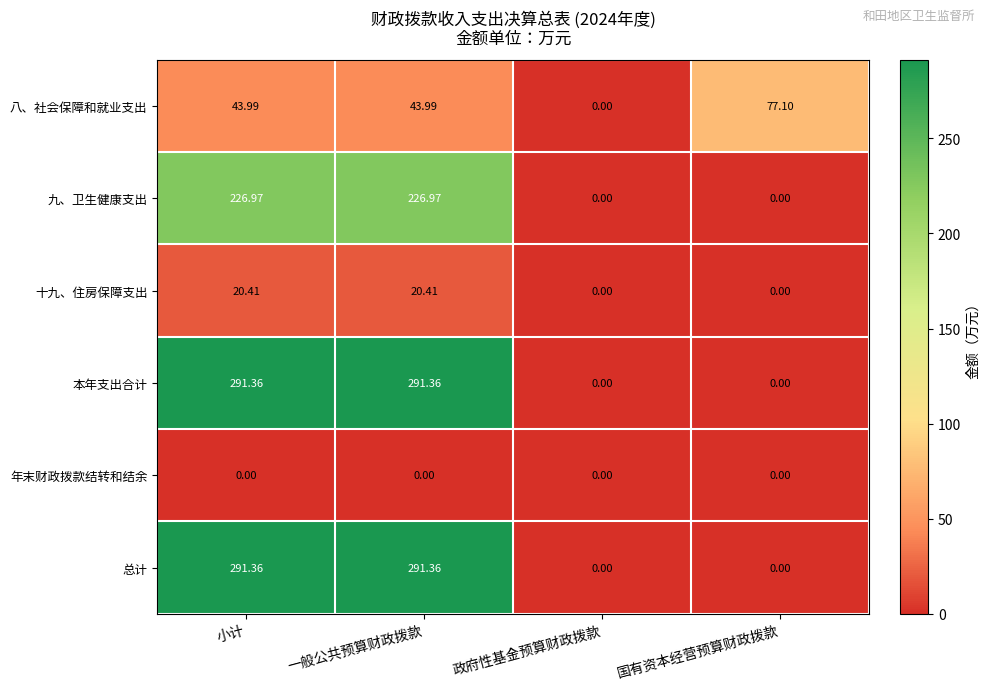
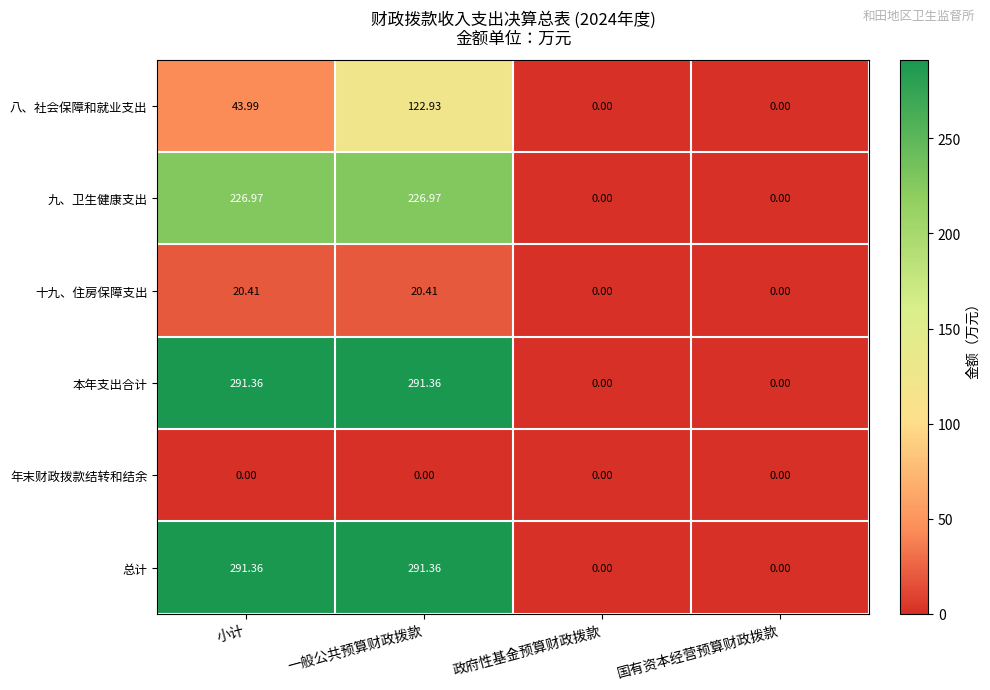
  {
    "八、社会保障和就业支出": {
      "小计": 43.99,
-     "一般公共预算财政拨款": 43.99,
+     "一般公共预算财政拨款": 122.93,
      "政府性基金预算财政拨款": 0.00,
-     "国有资本经营预算财政拨款": 77.10
+     "国有资本经营预算财政拨款": 0.00
    },
    "九、卫生健康支出": {
      "小计": 226.97,
      "一般公共预算财政拨款": 226.97,
      "政府性基金预算财政拨款": 0.00,
      "国有资本经营预算财政拨款": 0.00
    },
    "十九、住房保障支出": {
      "小计": 20.41,
      "一般公共预算财政拨款": 20.41,
      "政府性基金预算财政拨款": 0.00,
      "国有资本经营预算财政拨款": 0.00
    },
    "本年支出合计": {
      "小计": 291.36,
      "一般公共预算财政拨款": 291.36,
      "政府性基金预算财政拨款": 0.00,
      "国有资本经营预算财政拨款": 0.00
    },
    "年末财政拨款结转和结余": {
      "小计": 0.00,
      "一般公共预算财政拨款": 0.00,
      "政府性基金预算财政拨款": 0.00,
      "国有资本经营预算财政拨款": 0.00
    },
    "总计": {
      "小计": 291.36,
      "一般公共预算财政拨款": 291.36,
      "政府性基金预算财政拨款": 0.00,
      "国有资本经营预算财政拨款": 0.00
    }
  }
